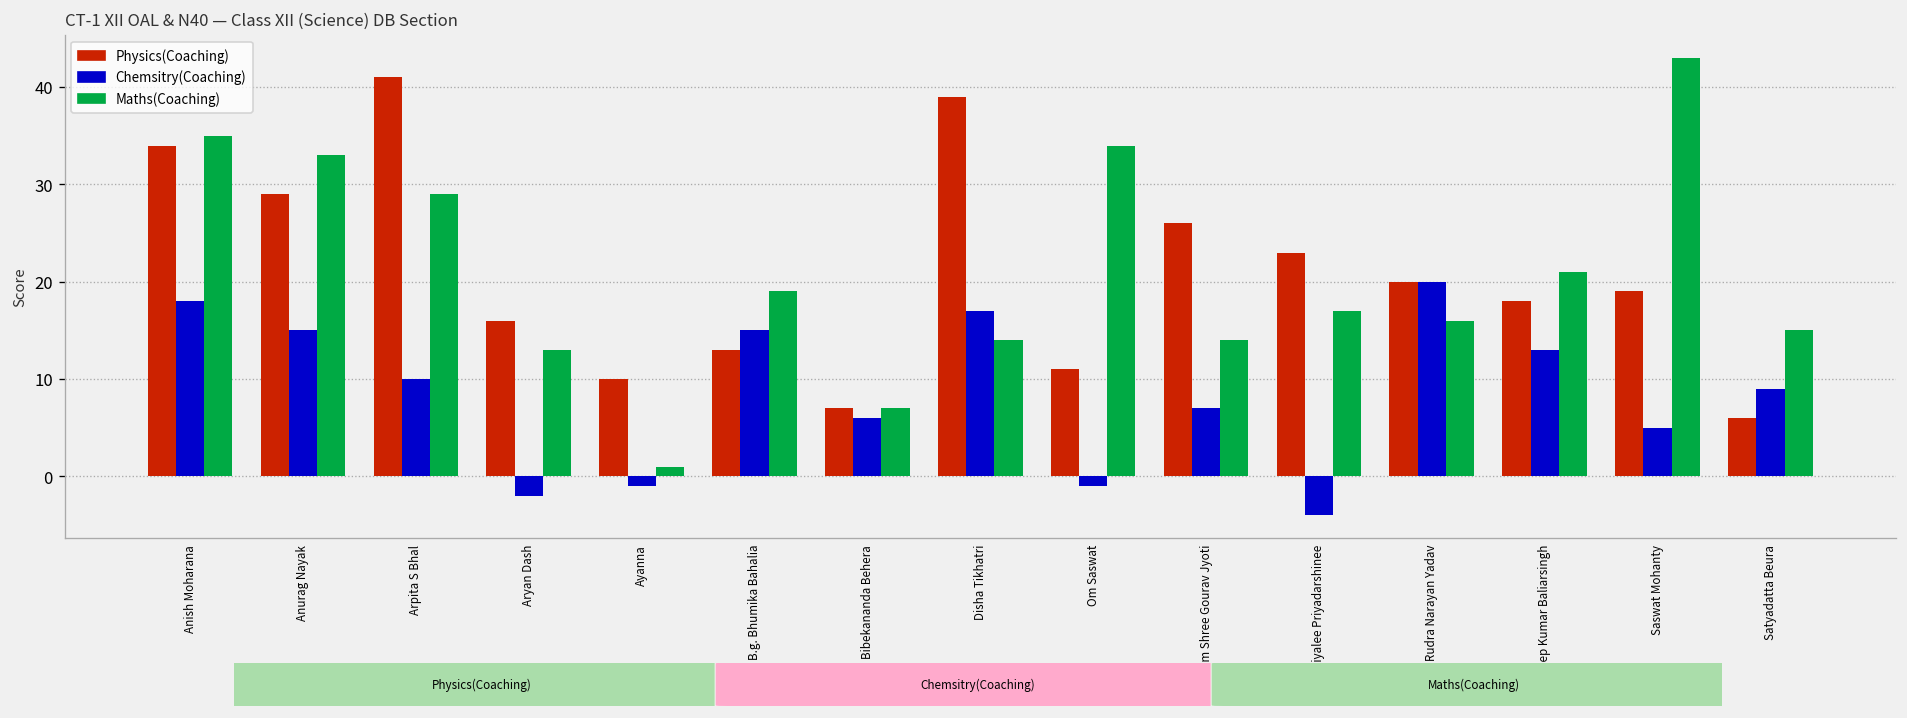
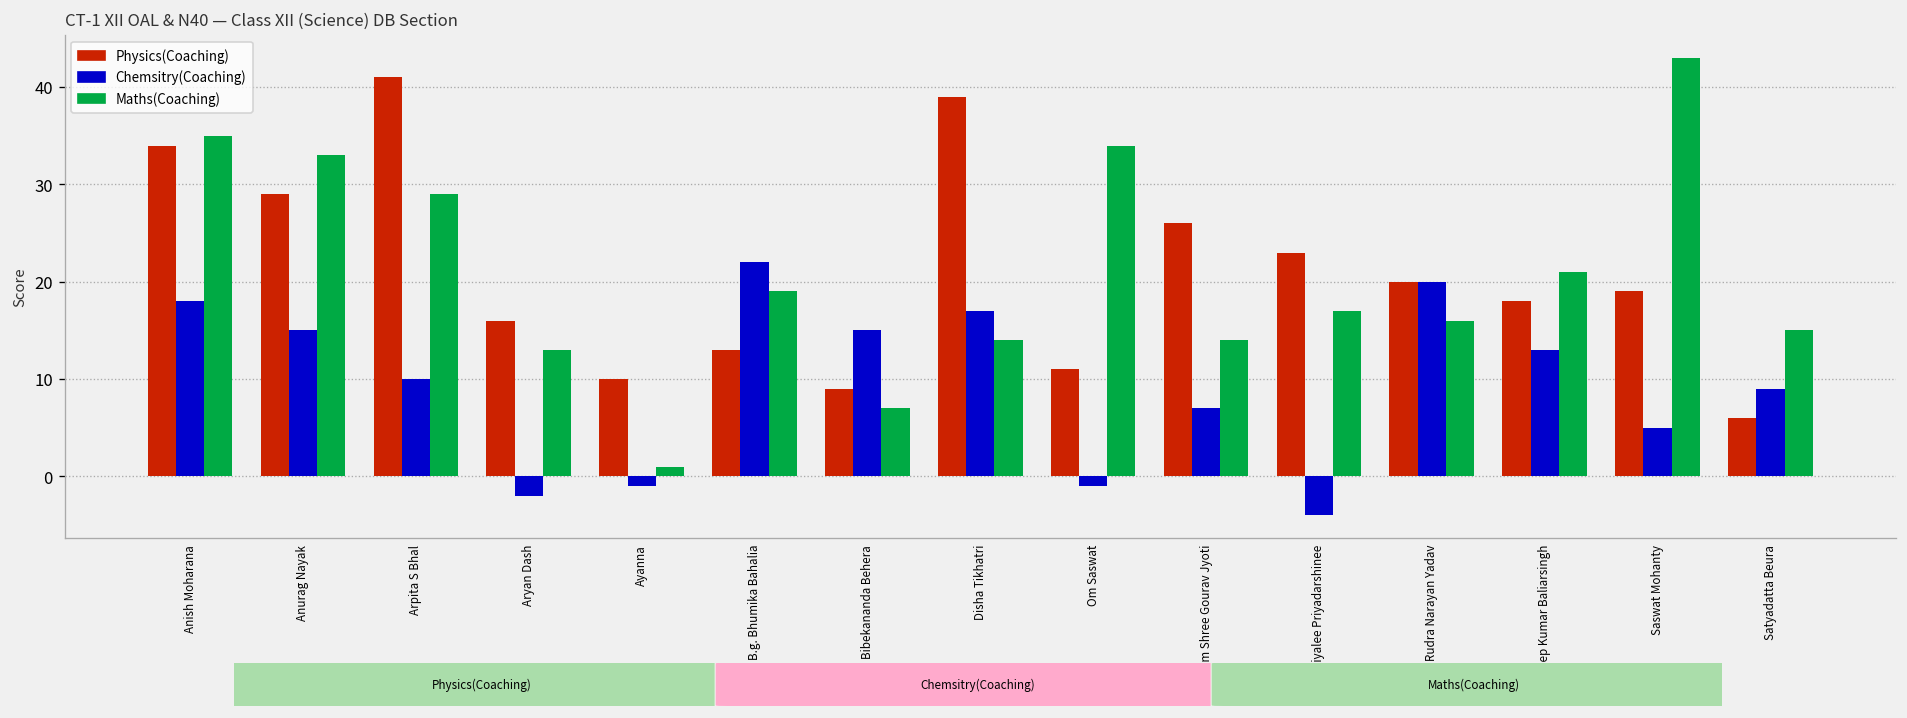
  {
    "Physics(Coaching)": {
      "Anish Moharana": 34,
      "Anurag Nayak": 29,
      "Arpita S Bhal": 41,
      "Aryan Dash": 16,
      "Ayanna": 10,
      "B.g. Bhumika Bahalia": 13,
-     "Bibekananda Behera": 7,
+     "Bibekananda Behera": 9,
      "Disha Tikhatri": 39,
      "Om Saswat": 11,
      "Omm Shree Gourav Jyoti": 26,
      "Piyalee Priyadarshinee": 23,
      "Rudra Narayan Yadav": 20,
      "Sandeep Kumar Baliarsingh": 18,
      "Saswat Mohanty": 19,
      "Satyadatta Beura": 6
    },
    "Chemsitry(Coaching)": {
      "Anish Moharana": 18,
      "Anurag Nayak": 15,
      "Arpita S Bhal": 10,
      "Aryan Dash": -2,
      "Ayanna": -1,
-     "B.g. Bhumika Bahalia": 15,
-     "Bibekananda Behera": 6,
+     "B.g. Bhumika Bahalia": 22,
+     "Bibekananda Behera": 15,
      "Disha Tikhatri": 17,
      "Om Saswat": -1,
      "Omm Shree Gourav Jyoti": 7,
      "Piyalee Priyadarshinee": -4,
      "Rudra Narayan Yadav": 20,
      "Sandeep Kumar Baliarsingh": 13,
      "Saswat Mohanty": 5,
      "Satyadatta Beura": 9
    },
    "Maths(Coaching)": {
      "Anish Moharana": 35,
      "Anurag Nayak": 33,
      "Arpita S Bhal": 29,
      "Aryan Dash": 13,
      "Ayanna": 1,
      "B.g. Bhumika Bahalia": 19,
      "Bibekananda Behera": 7,
      "Disha Tikhatri": 14,
      "Om Saswat": 34,
      "Omm Shree Gourav Jyoti": 14,
      "Piyalee Priyadarshinee": 17,
      "Rudra Narayan Yadav": 16,
      "Sandeep Kumar Baliarsingh": 21,
      "Saswat Mohanty": 43,
      "Satyadatta Beura": 15
    }
  }
